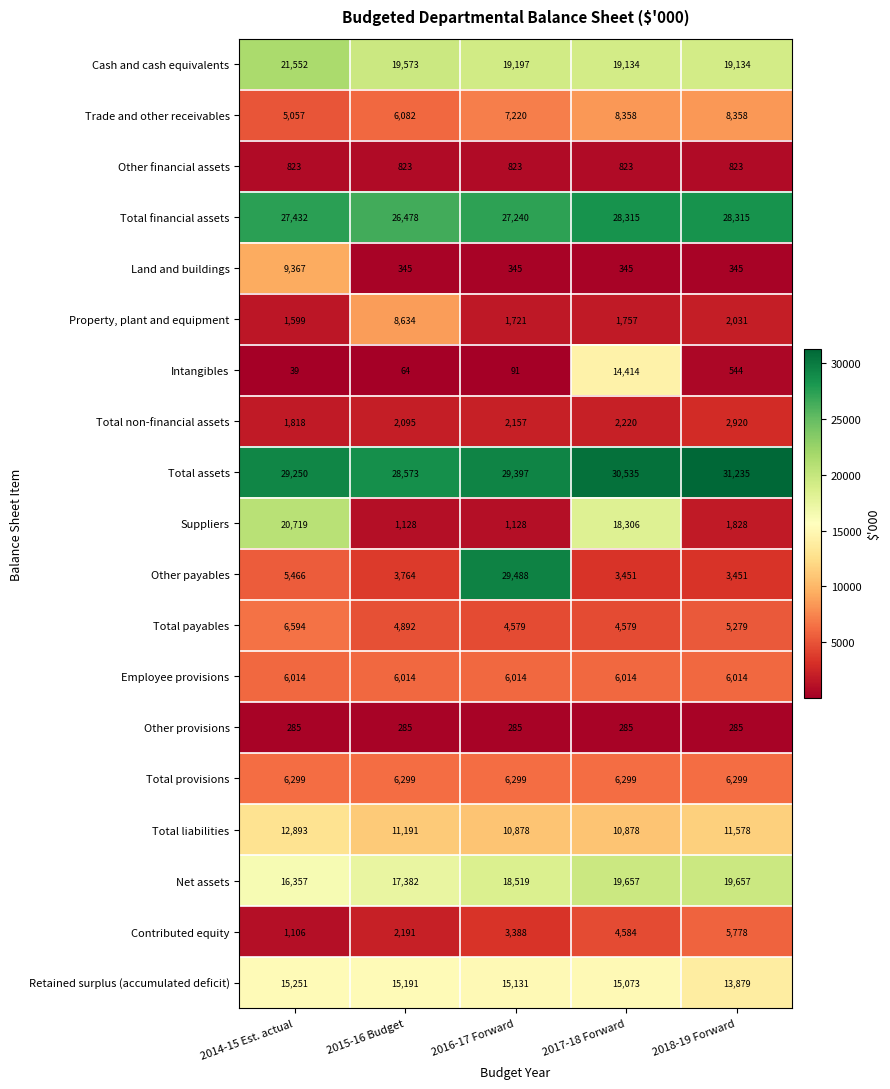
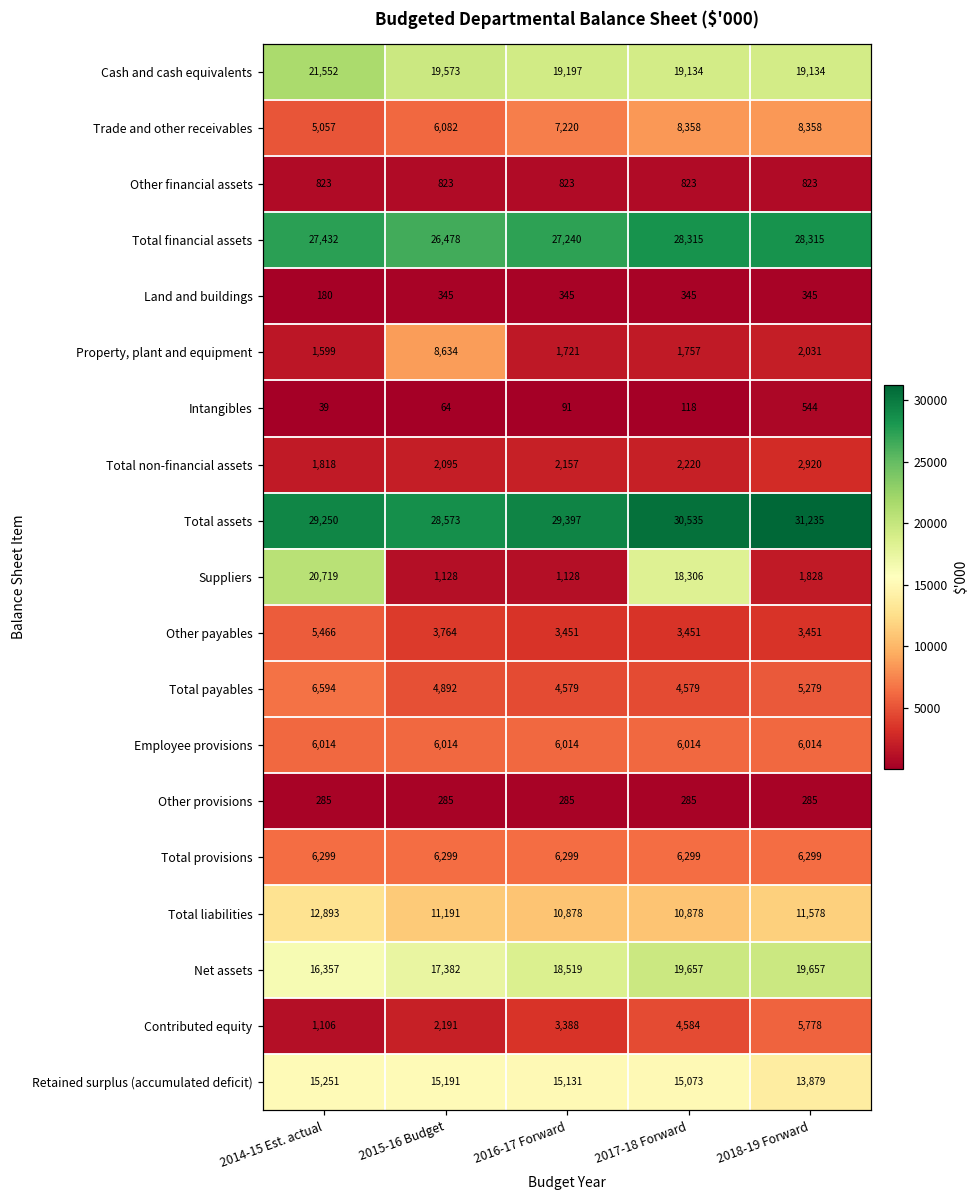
  {
    "Cash and cash equivalents": {
      "2014-15 Est. actual": "21,552",
      "2015-16 Budget": "19,573",
      "2016-17 Forward": "19,197",
      "2017-18 Forward": "19,134",
      "2018-19 Forward": "19,134"
    },
    "Trade and other receivables": {
      "2014-15 Est. actual": "5,057",
      "2015-16 Budget": "6,082",
      "2016-17 Forward": "7,220",
      "2017-18 Forward": "8,358",
      "2018-19 Forward": "8,358"
    },
    "Other financial assets": {
      "2014-15 Est. actual": "823",
      "2015-16 Budget": "823",
      "2016-17 Forward": "823",
      "2017-18 Forward": "823",
      "2018-19 Forward": "823"
    },
    "Total financial assets": {
      "2014-15 Est. actual": "27,432",
      "2015-16 Budget": "26,478",
      "2016-17 Forward": "27,240",
      "2017-18 Forward": "28,315",
      "2018-19 Forward": "28,315"
    },
    "Land and buildings": {
-     "2014-15 Est. actual": "9,367",
+     "2014-15 Est. actual": "180",
      "2015-16 Budget": "345",
      "2016-17 Forward": "345",
      "2017-18 Forward": "345",
      "2018-19 Forward": "345"
    },
    "Property, plant and equipment": {
      "2014-15 Est. actual": "1,599",
      "2015-16 Budget": "8,634",
      "2016-17 Forward": "1,721",
      "2017-18 Forward": "1,757",
      "2018-19 Forward": "2,031"
    },
    "Intangibles": {
      "2014-15 Est. actual": "39",
      "2015-16 Budget": "64",
      "2016-17 Forward": "91",
-     "2017-18 Forward": "14,414",
+     "2017-18 Forward": "118",
      "2018-19 Forward": "544"
    },
    "Total non-financial assets": {
      "2014-15 Est. actual": "1,818",
      "2015-16 Budget": "2,095",
      "2016-17 Forward": "2,157",
      "2017-18 Forward": "2,220",
      "2018-19 Forward": "2,920"
    },
    "Total assets": {
      "2014-15 Est. actual": "29,250",
      "2015-16 Budget": "28,573",
      "2016-17 Forward": "29,397",
      "2017-18 Forward": "30,535",
      "2018-19 Forward": "31,235"
    },
    "Suppliers": {
      "2014-15 Est. actual": "20,719",
      "2015-16 Budget": "1,128",
      "2016-17 Forward": "1,128",
      "2017-18 Forward": "18,306",
      "2018-19 Forward": "1,828"
    },
    "Other payables": {
      "2014-15 Est. actual": "5,466",
      "2015-16 Budget": "3,764",
-     "2016-17 Forward": "29,488",
+     "2016-17 Forward": "3,451",
      "2017-18 Forward": "3,451",
      "2018-19 Forward": "3,451"
    },
    "Total payables": {
      "2014-15 Est. actual": "6,594",
      "2015-16 Budget": "4,892",
      "2016-17 Forward": "4,579",
      "2017-18 Forward": "4,579",
      "2018-19 Forward": "5,279"
    },
    "Employee provisions": {
      "2014-15 Est. actual": "6,014",
      "2015-16 Budget": "6,014",
      "2016-17 Forward": "6,014",
      "2017-18 Forward": "6,014",
      "2018-19 Forward": "6,014"
    },
    "Other provisions": {
      "2014-15 Est. actual": "285",
      "2015-16 Budget": "285",
      "2016-17 Forward": "285",
      "2017-18 Forward": "285",
      "2018-19 Forward": "285"
    },
    "Total provisions": {
      "2014-15 Est. actual": "6,299",
      "2015-16 Budget": "6,299",
      "2016-17 Forward": "6,299",
      "2017-18 Forward": "6,299",
      "2018-19 Forward": "6,299"
    },
    "Total liabilities": {
      "2014-15 Est. actual": "12,893",
      "2015-16 Budget": "11,191",
      "2016-17 Forward": "10,878",
      "2017-18 Forward": "10,878",
      "2018-19 Forward": "11,578"
    },
    "Net assets": {
      "2014-15 Est. actual": "16,357",
      "2015-16 Budget": "17,382",
      "2016-17 Forward": "18,519",
      "2017-18 Forward": "19,657",
      "2018-19 Forward": "19,657"
    },
    "Contributed equity": {
      "2014-15 Est. actual": "1,106",
      "2015-16 Budget": "2,191",
      "2016-17 Forward": "3,388",
      "2017-18 Forward": "4,584",
      "2018-19 Forward": "5,778"
    },
    "Retained surplus (accumulated deficit)": {
      "2014-15 Est. actual": "15,251",
      "2015-16 Budget": "15,191",
      "2016-17 Forward": "15,131",
      "2017-18 Forward": "15,073",
      "2018-19 Forward": "13,879"
    }
  }
